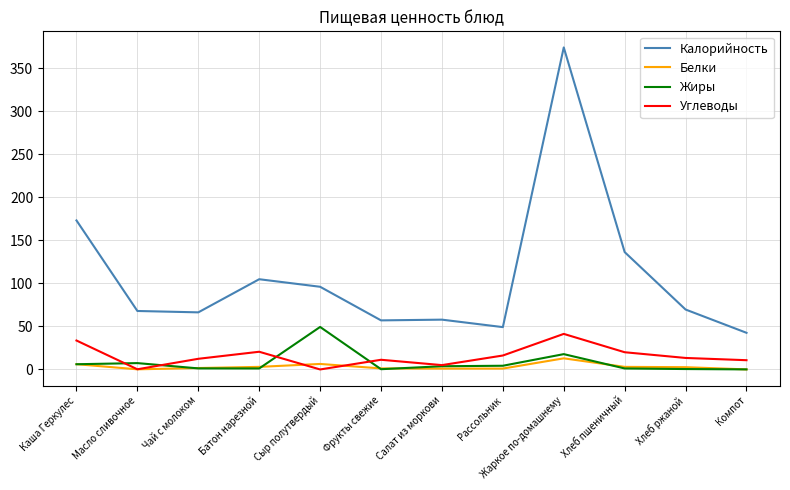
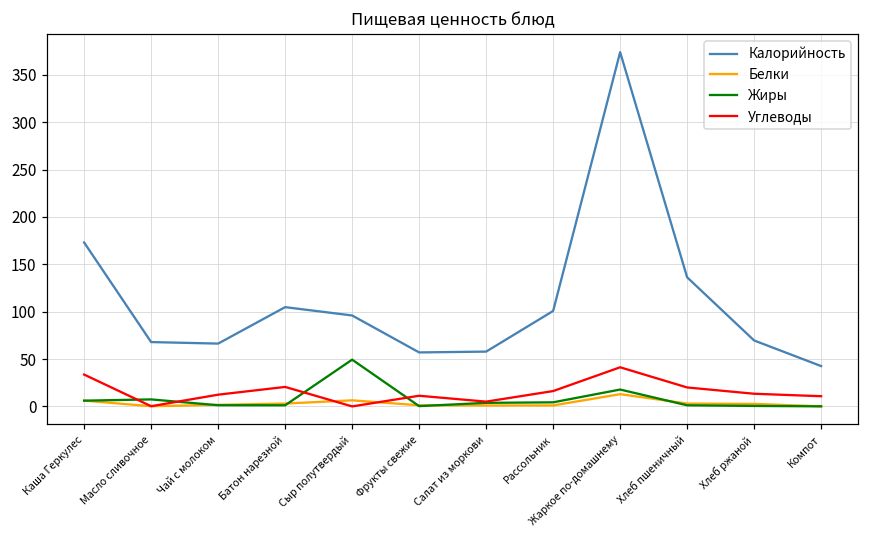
  {
    "Калорийность": {
      "Каша Геркулес": 170,
      "Масло сливочное": 70,
      "Чай с молоком": 70,
      "Батон нарезной": 100,
      "Сыр полутвердый": 100,
      "Фрукты свежие": 60,
      "Салат из моркови": 60,
-     "Рассольник": 50,
+     "Рассольник": 100,
      "Жаркое по-домашнему": 370,
      "Хлеб пшеничный": 140,
      "Хлеб ржаной": 70,
      "Компот": 40
    },
    "Белки": {
      "Сыр полутвердый": 10,
      "Рассольник": 0,
      "Жаркое по-домашнему": 10
    },
    "Жиры": {
      "Масло сливочное": 10,
      "Сыр полутвердый": 50,
      "Рассольник": 0,
      "Жаркое по-домашнему": 20
    },
    "Углеводы": {
      "Каша Геркулес": 30,
      "Чай с молоком": 10,
      "Батон нарезной": 20,
      "Сыр полутвердый": 0,
      "Фрукты свежие": 10,
      "Рассольник": 20,
      "Жаркое по-домашнему": 40,
      "Хлеб пшеничный": 20,
      "Хлеб ржаной": 10,
      "Компот": 10
    }
  }
